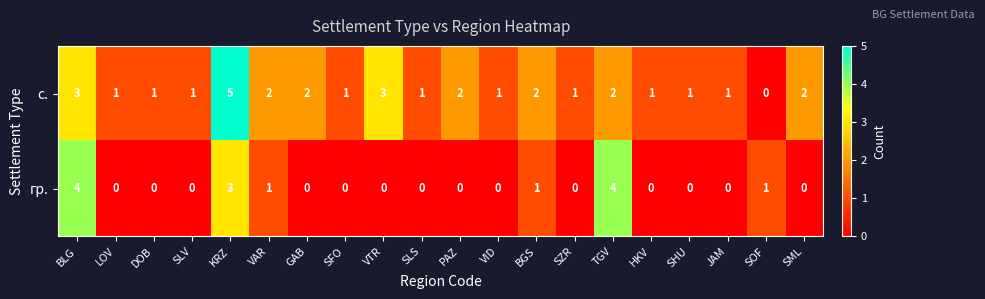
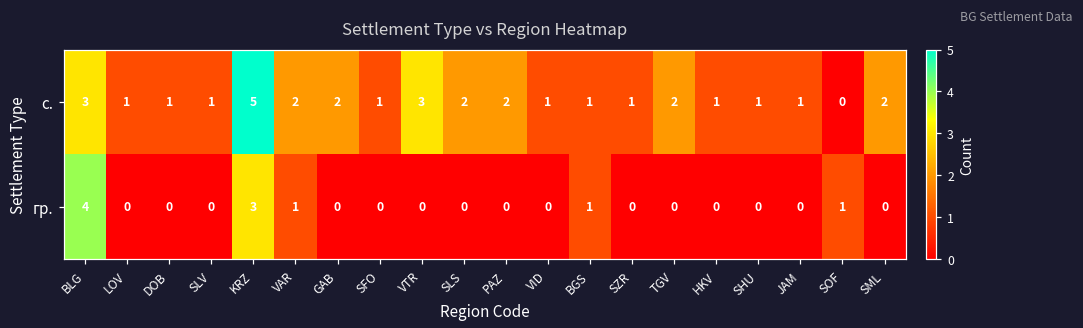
  {
    "с.": {
      "BLG": 3,
      "LOV": 1,
      "DOB": 1,
      "SLV": 1,
      "KRZ": 5,
      "VAR": 2,
      "GAB": 2,
      "SFO": 1,
      "VTR": 3,
-     "SLS": 1,
+     "SLS": 2,
      "PAZ": 2,
      "VID": 1,
-     "BGS": 2,
+     "BGS": 1,
      "SZR": 1,
      "TGV": 2,
      "HKV": 1,
      "SHU": 1,
      "JAM": 1,
      "SOF": 0,
      "SML": 2
    },
    "гр.": {
      "BLG": 4,
      "LOV": 0,
      "DOB": 0,
      "SLV": 0,
      "KRZ": 3,
      "VAR": 1,
      "GAB": 0,
      "SFO": 0,
      "VTR": 0,
      "SLS": 0,
      "PAZ": 0,
      "VID": 0,
      "BGS": 1,
      "SZR": 0,
-     "TGV": 4,
+     "TGV": 0,
      "HKV": 0,
      "SHU": 0,
      "JAM": 0,
      "SOF": 1,
      "SML": 0
    }
  }
